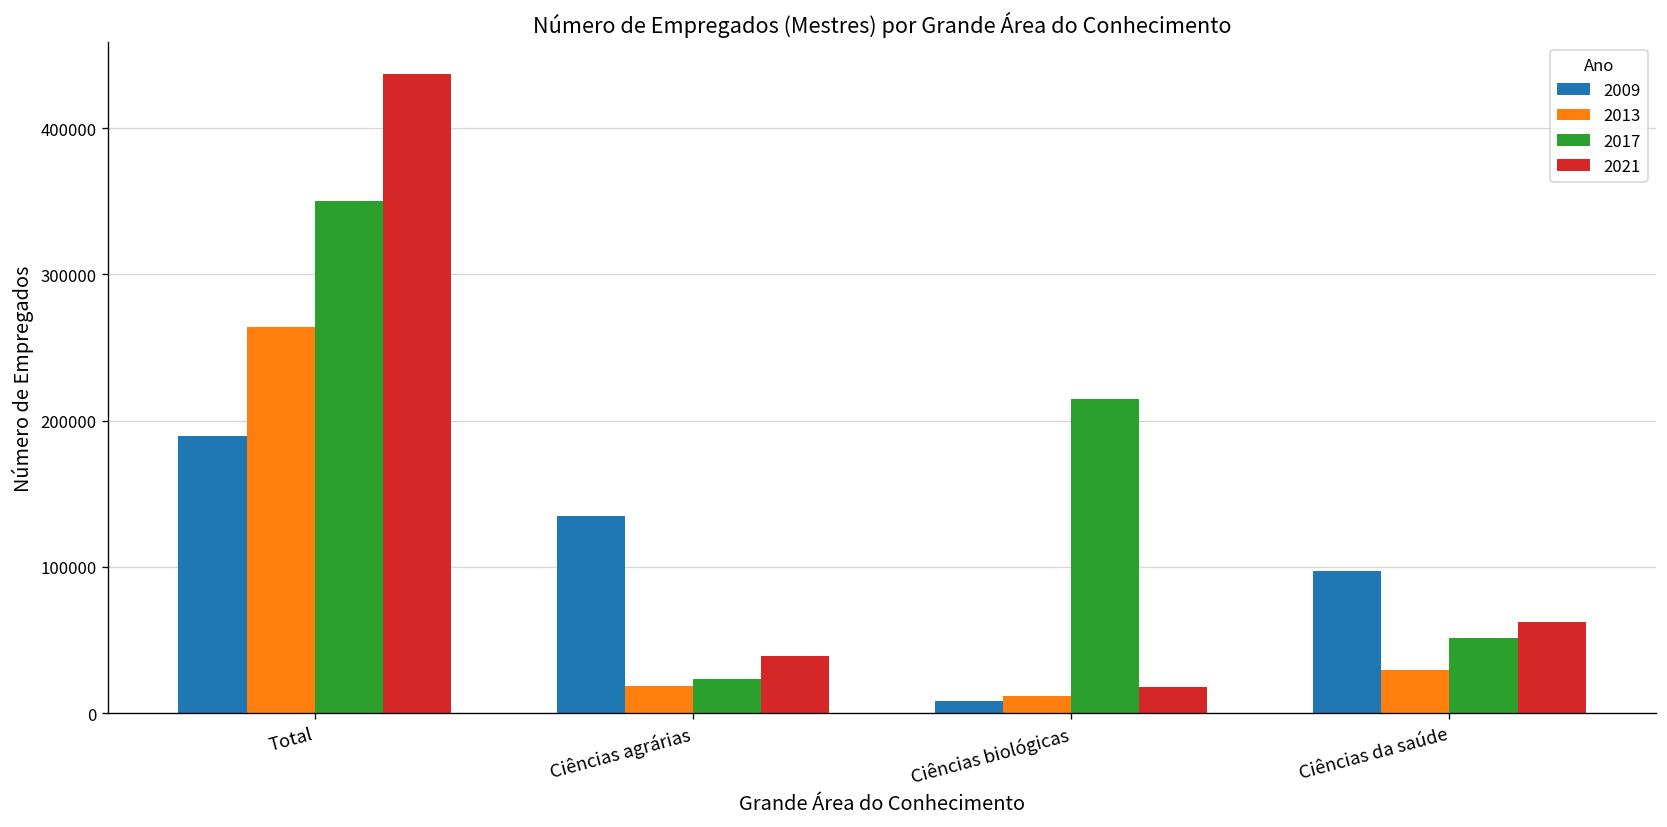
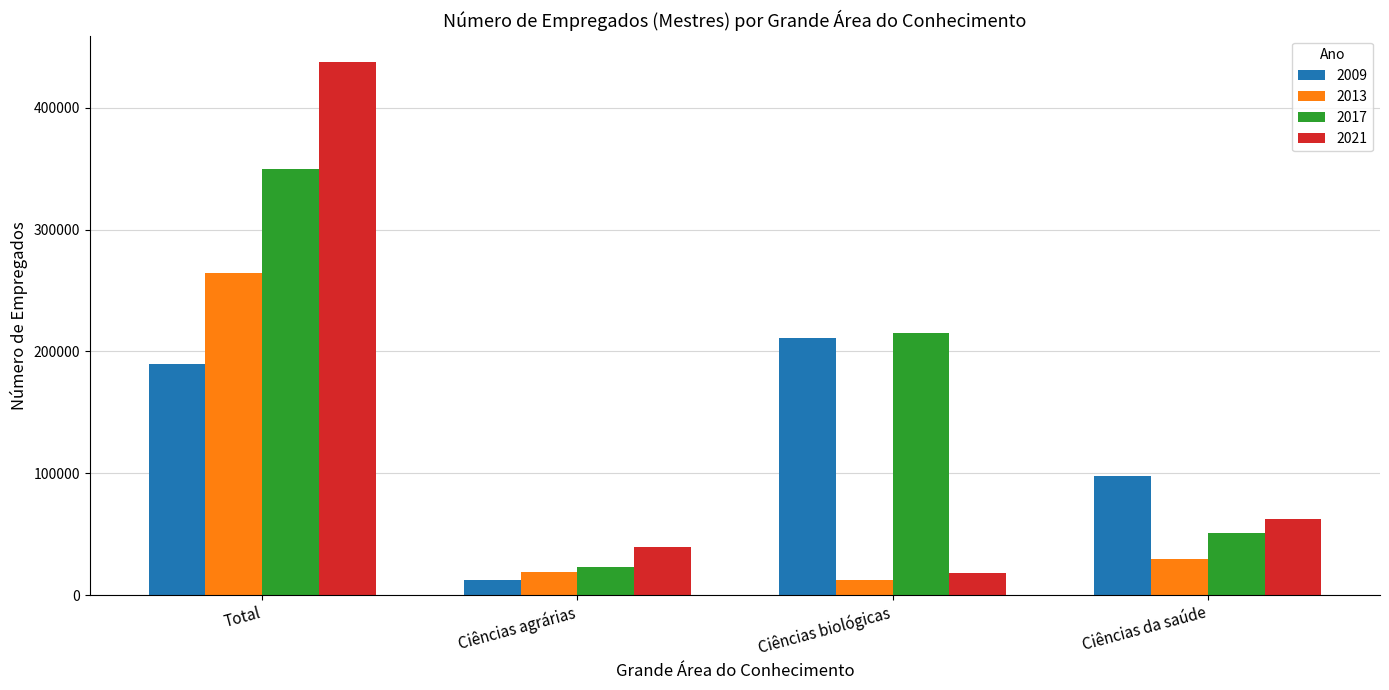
  {
    "2009": {
      "Total": 189000,
-     "Ciências agrárias": 135000,
-     "Ciências biológicas": 8000,
+     "Ciências agrárias": 12000,
+     "Ciências biológicas": 211000,
      "Ciências da saúde": 97000
    },
    "2013": {
      "Total": 264000,
      "Ciências agrárias": 19000,
      "Ciências biológicas": 12000,
      "Ciências da saúde": 29000
    },
    "2017": {
      "Total": 350000,
      "Ciências agrárias": 23000,
      "Ciências biológicas": 215000,
      "Ciências da saúde": 51000
    },
    "2021": {
      "Total": 437000,
      "Ciências agrárias": 39000,
      "Ciências biológicas": 18000,
      "Ciências da saúde": 62000
    }
  }
